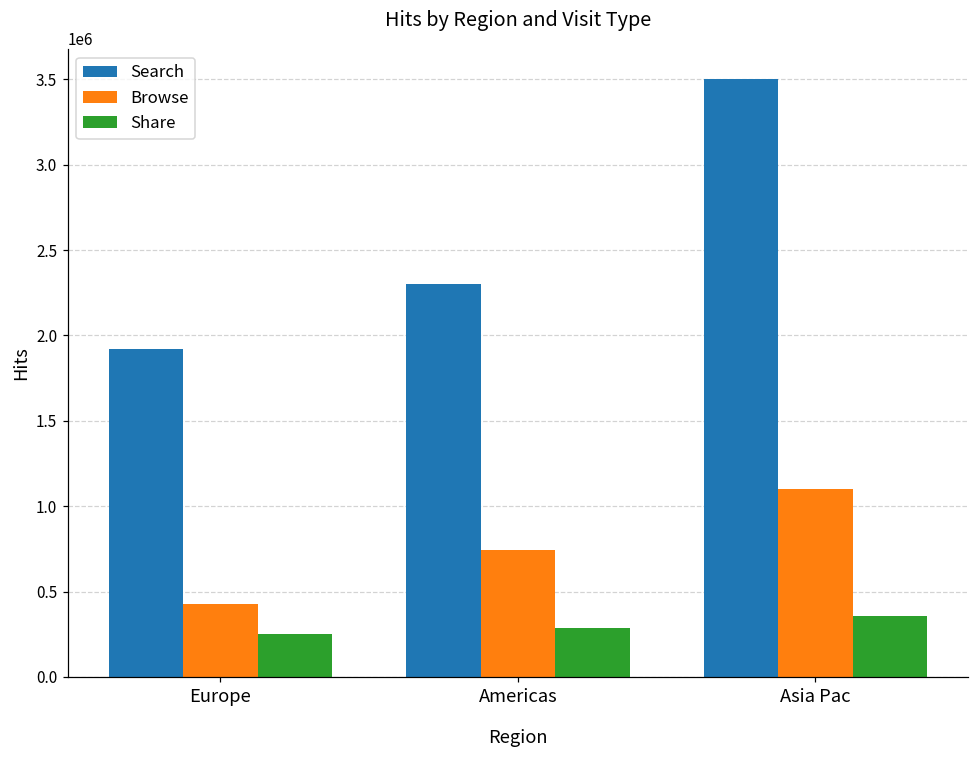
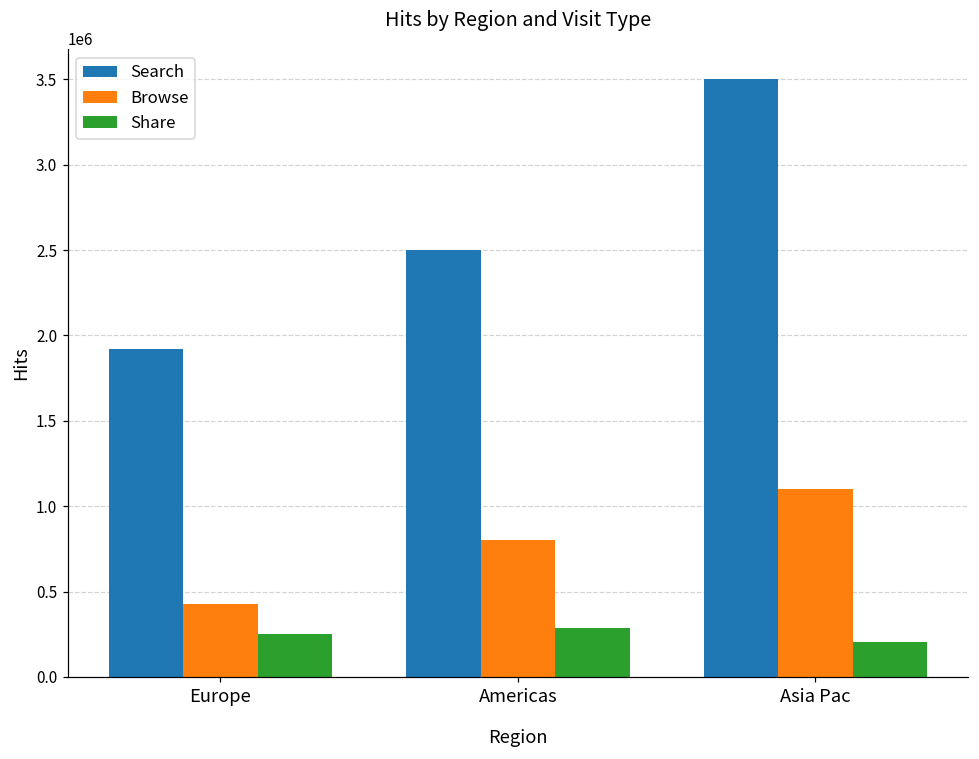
  {
    "Search": {
      "Europe": 1920000,
-     "Americas": 2300000,
+     "Americas": 2500000,
      "Asia Pac": 3500000
    },
    "Browse": {
      "Europe": 430000,
-     "Americas": 750000,
+     "Americas": 800000,
      "Asia Pac": 1100000
    },
    "Share": {
      "Europe": 250000,
      "Americas": 290000,
-     "Asia Pac": 360000
+     "Asia Pac": 200000
    }
  }
